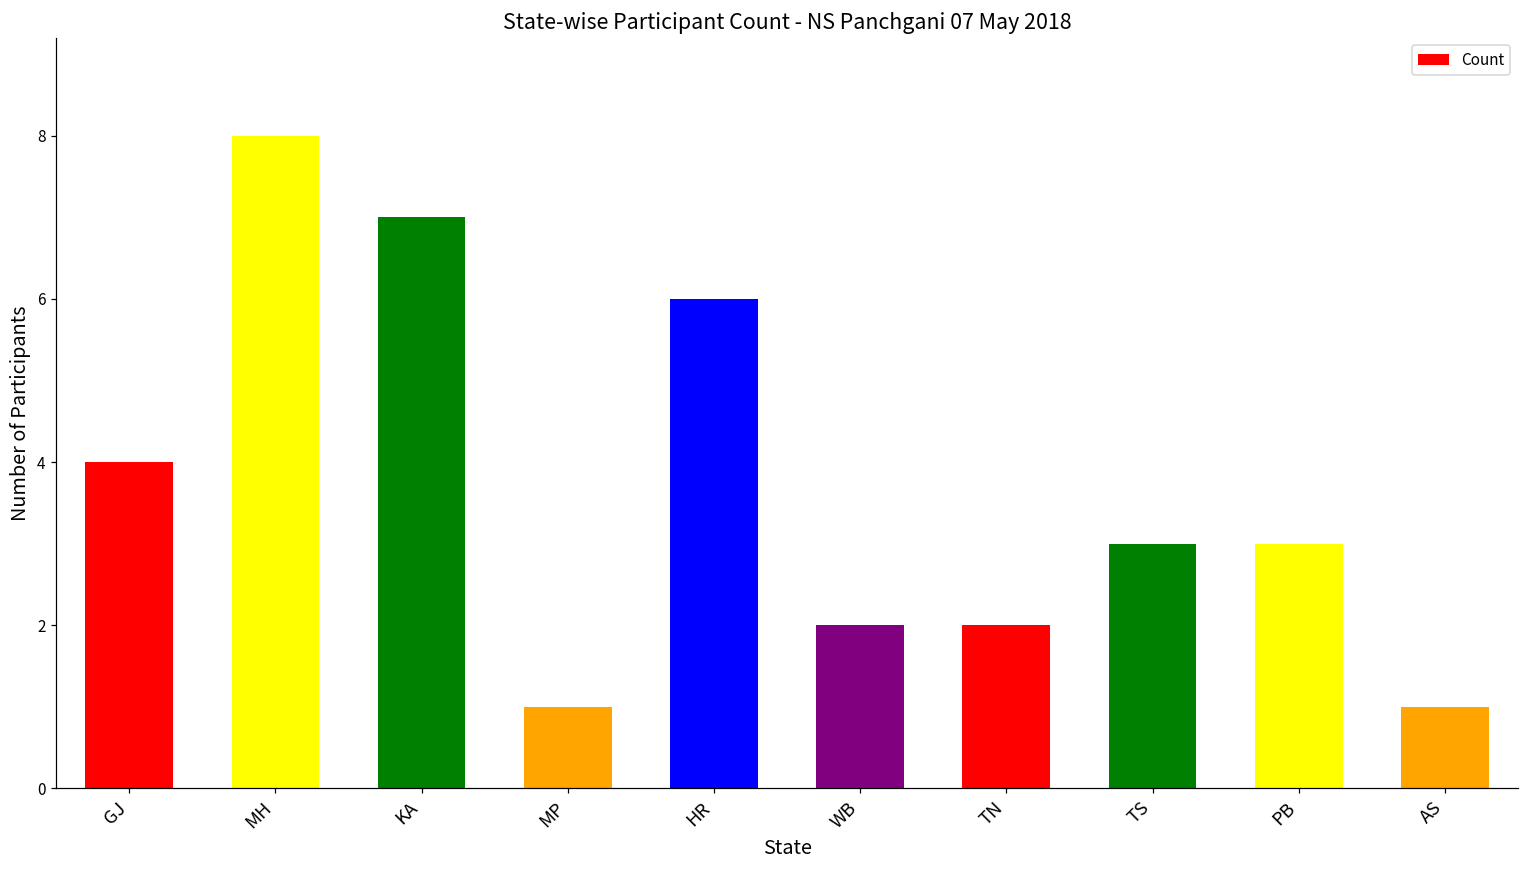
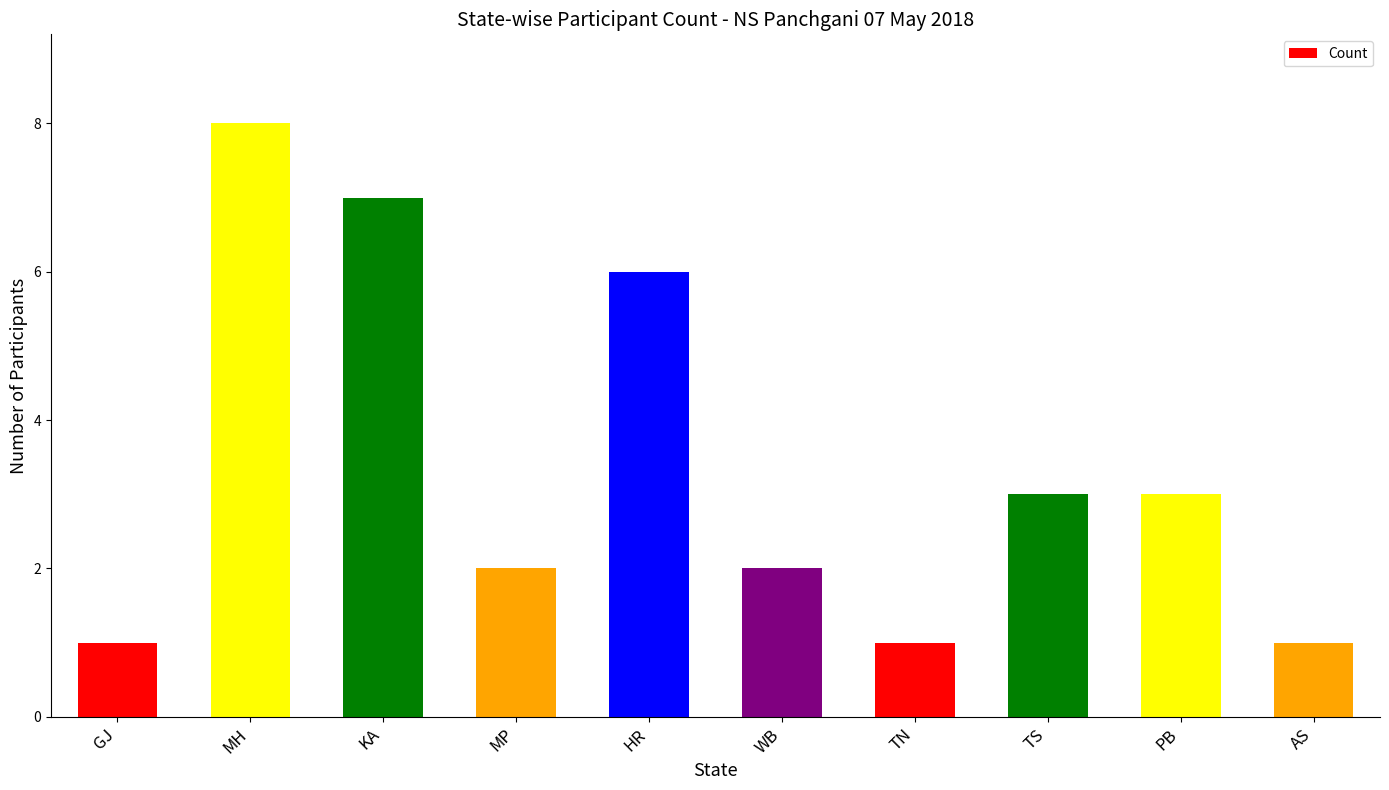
  {
-   "GJ": 4,
+   "GJ": 1,
    "MH": 8,
    "KA": 7,
-   "MP": 1,
+   "MP": 2,
    "HR": 6,
    "WB": 2,
-   "TN": 2,
+   "TN": 1,
    "TS": 3,
    "PB": 3,
    "AS": 1
  }
